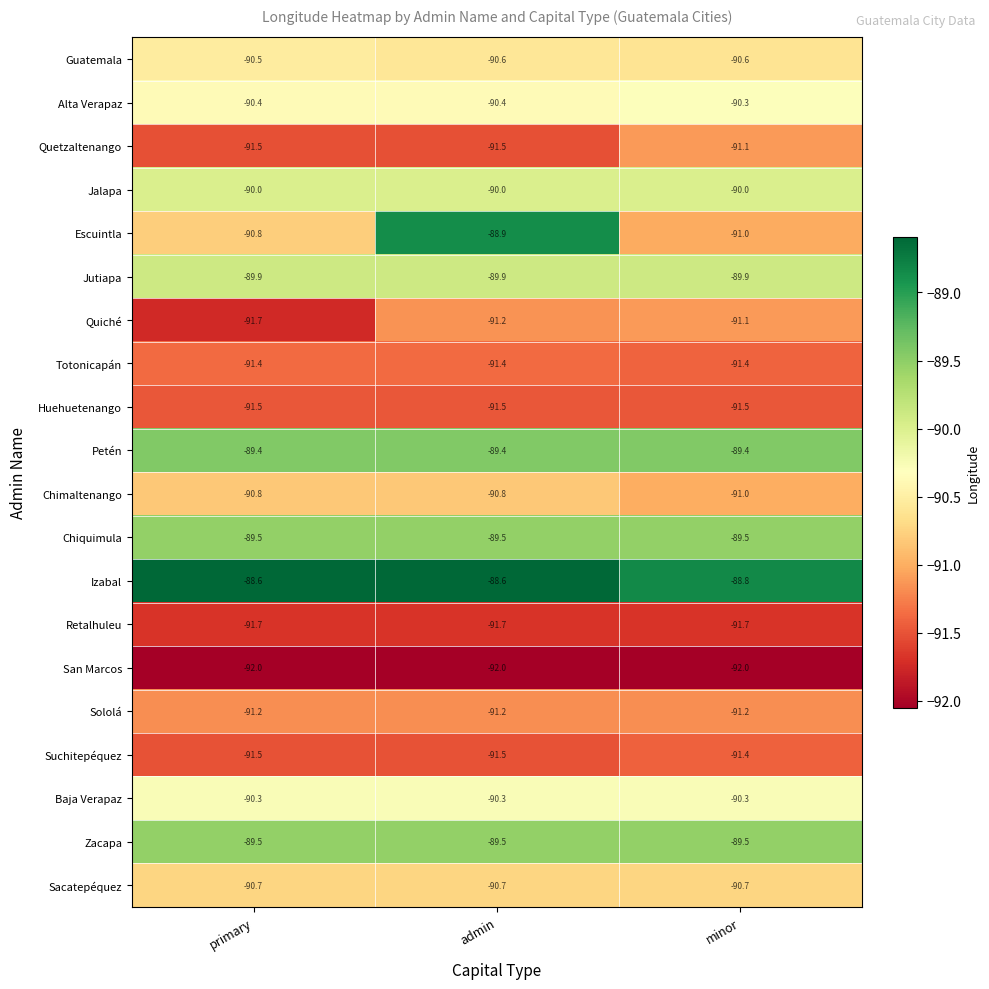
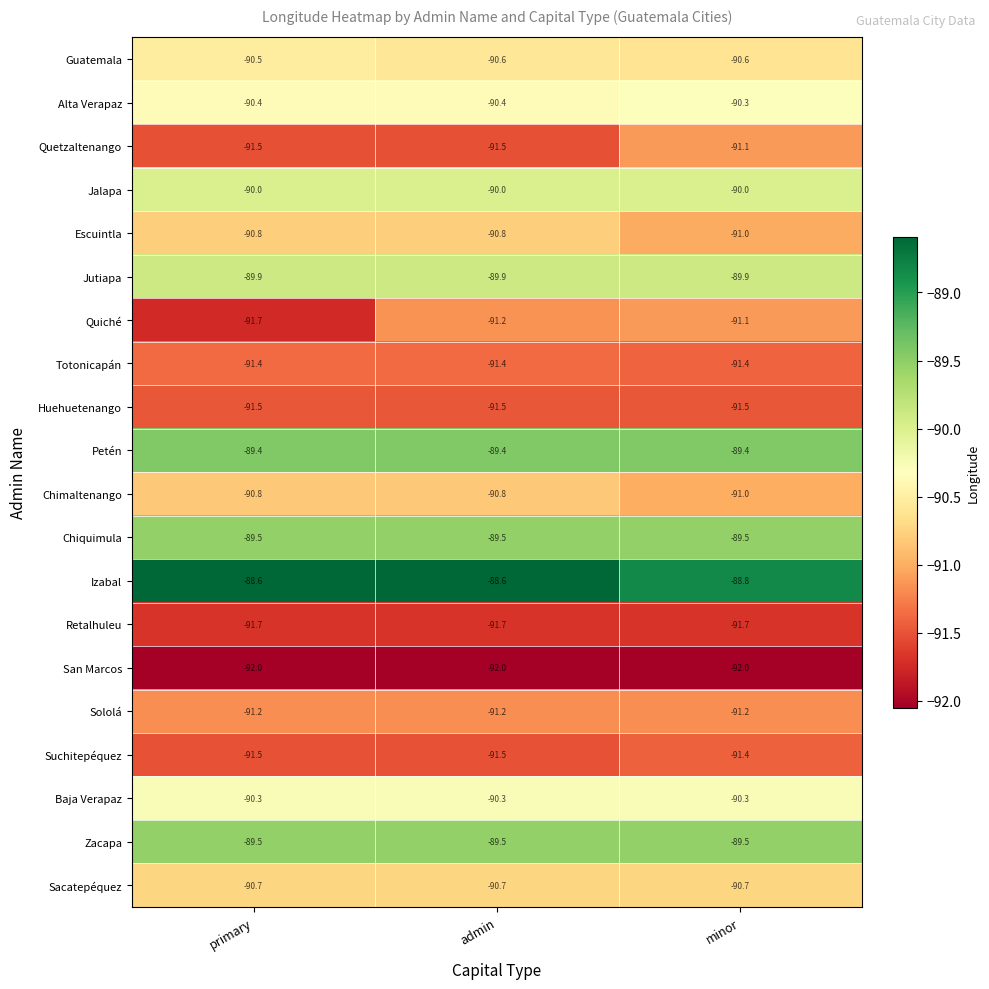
  {
    "Guatemala": {
      "primary": -90.5,
      "admin": -90.6,
      "minor": -90.6
    },
    "Alta Verapaz": {
      "primary": -90.4,
      "admin": -90.4,
      "minor": -90.3
    },
    "Quetzaltenango": {
      "primary": -91.5,
      "admin": -91.5,
      "minor": -91.1
    },
    "Jalapa": {
      "primary": -90.0,
      "admin": -90.0,
      "minor": -90.0
    },
    "Escuintla": {
      "primary": -90.8,
-     "admin": -88.9,
+     "admin": -90.8,
      "minor": -91.0
    },
    "Jutiapa": {
      "primary": -89.9,
      "admin": -89.9,
      "minor": -89.9
    },
    "Quiché": {
      "primary": -91.7,
      "admin": -91.2,
      "minor": -91.1
    },
    "Totonicapán": {
      "primary": -91.4,
      "admin": -91.4,
      "minor": -91.4
    },
    "Huehuetenango": {
      "primary": -91.5,
      "admin": -91.5,
      "minor": -91.5
    },
    "Petén": {
      "primary": -89.4,
      "admin": -89.4,
      "minor": -89.4
    },
    "Chimaltenango": {
      "primary": -90.8,
      "admin": -90.8,
      "minor": -91.0
    },
    "Chiquimula": {
      "primary": -89.5,
      "admin": -89.5,
      "minor": -89.5
    },
    "Izabal": {
      "primary": -88.6,
      "admin": -88.6,
      "minor": -88.8
    },
    "Retalhuleu": {
      "primary": -91.7,
      "admin": -91.7,
      "minor": -91.7
    },
    "San Marcos": {
      "primary": -92.0,
      "admin": -92.0,
      "minor": -92.0
    },
    "Sololá": {
      "primary": -91.2,
      "admin": -91.2,
      "minor": -91.2
    },
    "Suchitepéquez": {
      "primary": -91.5,
      "admin": -91.5,
      "minor": -91.4
    },
    "Baja Verapaz": {
      "primary": -90.3,
      "admin": -90.3,
      "minor": -90.3
    },
    "Zacapa": {
      "primary": -89.5,
      "admin": -89.5,
      "minor": -89.5
    },
    "Sacatepéquez": {
      "primary": -90.7,
      "admin": -90.7,
      "minor": -90.7
    }
  }
